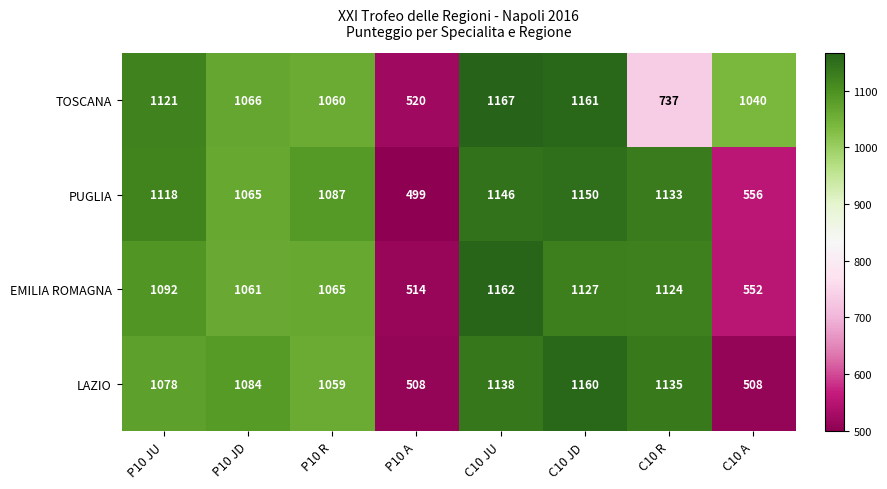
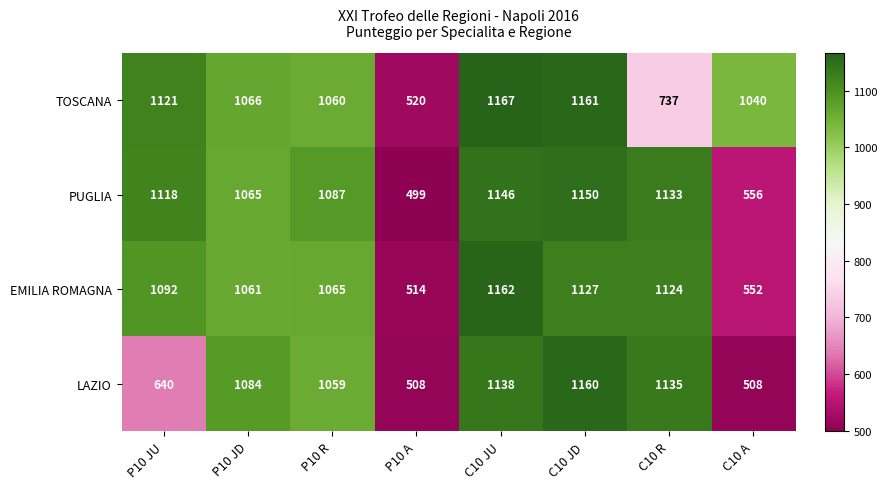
  {
    "TOSCANA": {
      "P10 JU": 1121,
      "P10 JD": 1066,
      "P10 R": 1060,
      "P10 A": 520,
      "C10 JU": 1167,
      "C10 JD": 1161,
      "C10 R": 737,
      "C10 A": 1040
    },
    "PUGLIA": {
      "P10 JU": 1118,
      "P10 JD": 1065,
      "P10 R": 1087,
      "P10 A": 499,
      "C10 JU": 1146,
      "C10 JD": 1150,
      "C10 R": 1133,
      "C10 A": 556
    },
    "EMILIA ROMAGNA": {
      "P10 JU": 1092,
      "P10 JD": 1061,
      "P10 R": 1065,
      "P10 A": 514,
      "C10 JU": 1162,
      "C10 JD": 1127,
      "C10 R": 1124,
      "C10 A": 552
    },
    "LAZIO": {
-     "P10 JU": 1078,
+     "P10 JU": 640,
      "P10 JD": 1084,
      "P10 R": 1059,
      "P10 A": 508,
      "C10 JU": 1138,
      "C10 JD": 1160,
      "C10 R": 1135,
      "C10 A": 508
    }
  }
